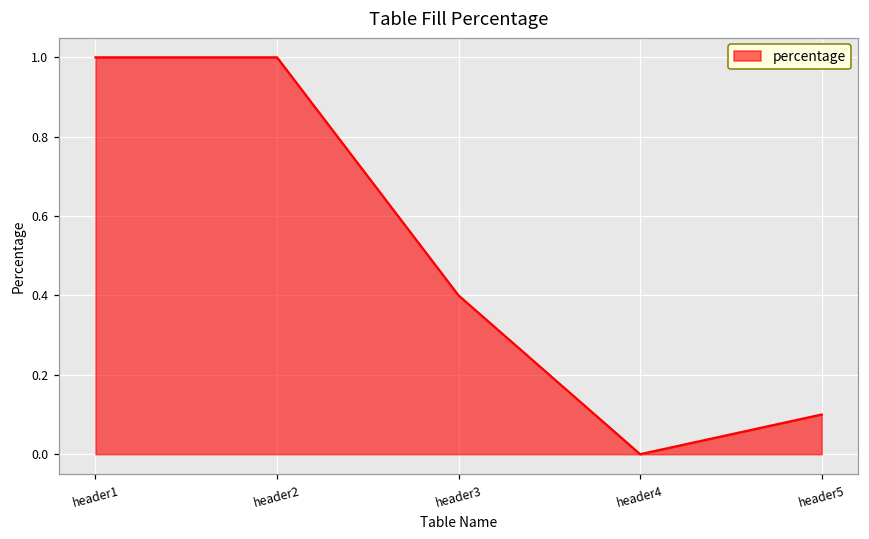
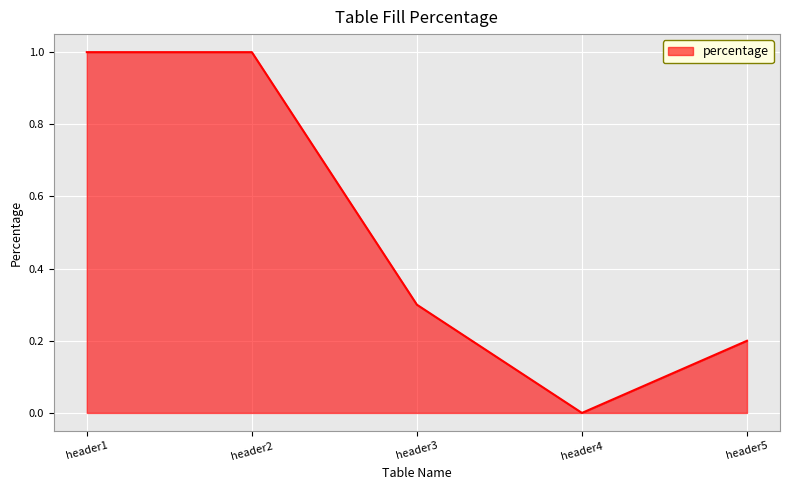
  {
    "header1": 1.0,
    "header2": 1.0,
-   "header3": 0.4,
+   "header3": 0.3,
    "header4": 0.0,
-   "header5": 0.1
+   "header5": 0.2
  }
